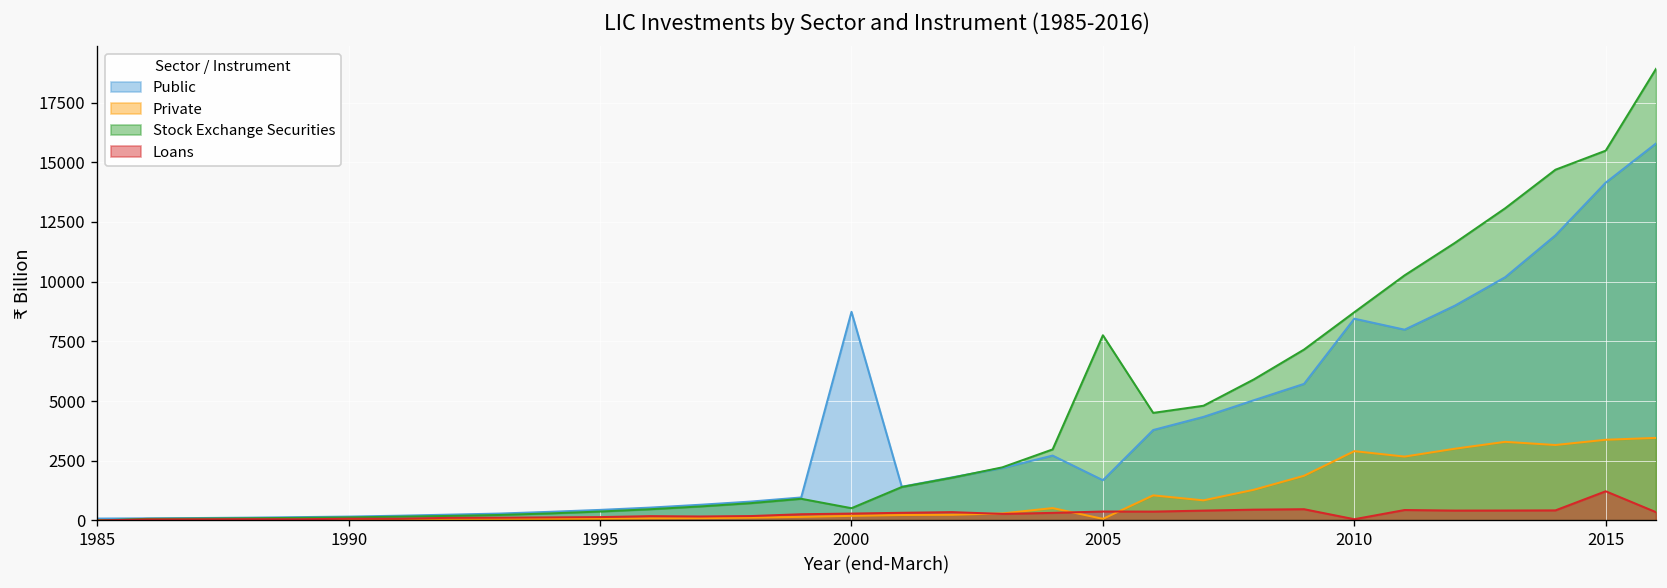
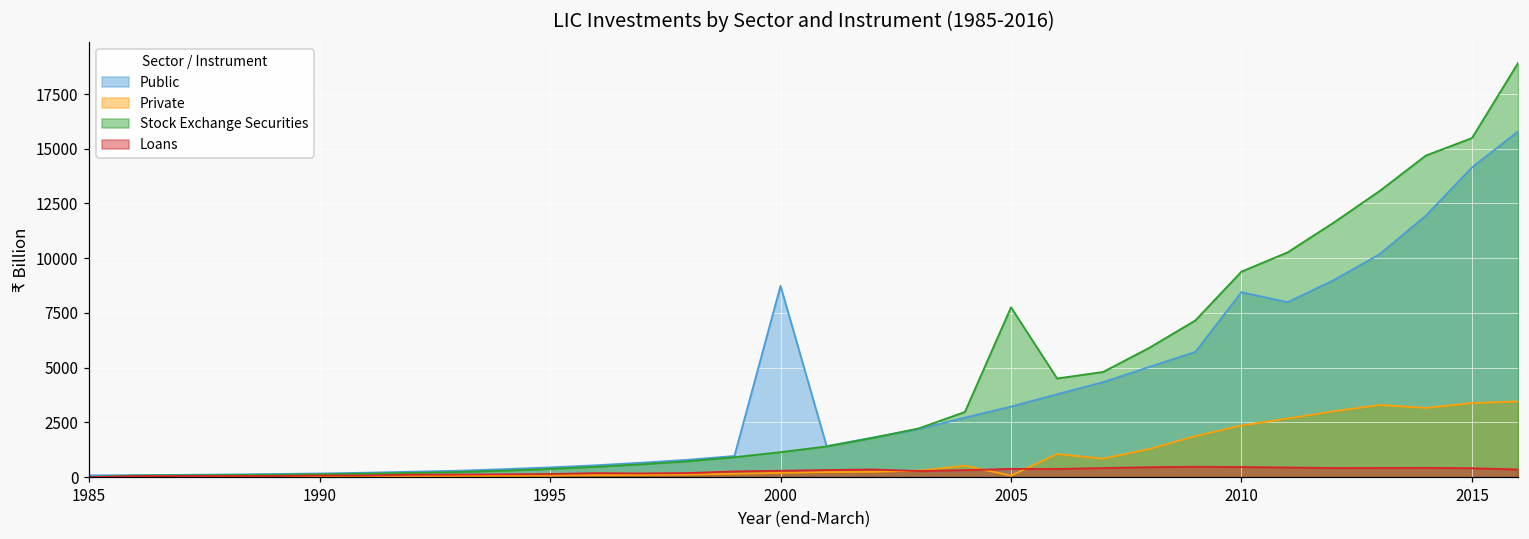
  {
    "Public": {
      "2000": 8700,
-     "2005": 1700,
+     "2005": 3200,
      "2010": 8500,
      "2015": 14100
    },
    "Private": {
      "2005": 100,
-     "2010": 2900,
+     "2010": 2400,
      "2015": 3400
    },
    "Stock Exchange Securities": {
-     "2000": 500,
+     "2000": 1100,
      "2005": 7800,
-     "2010": 8700,
+     "2010": 9400,
      "2015": 15500
    },
    "Loans": {
      "2005": 400,
-     "2010": 100,
-     "2015": 1200
+     "2010": 500,
+     "2015": 400
    }
  }
